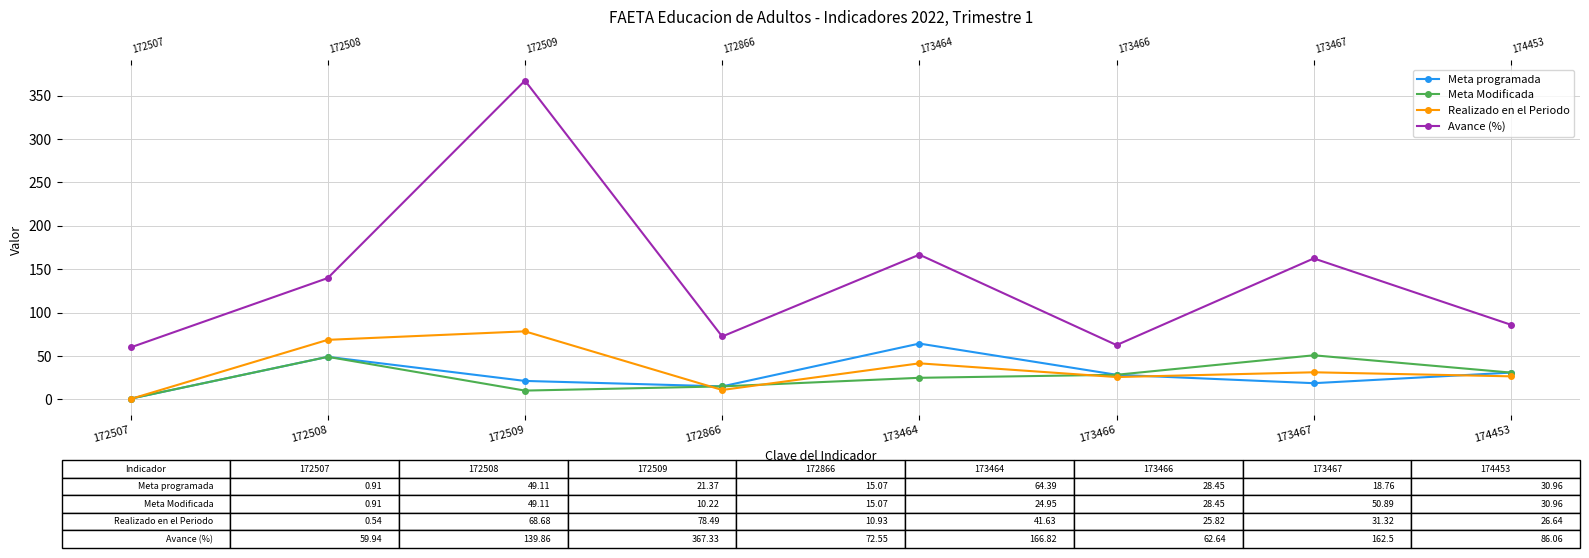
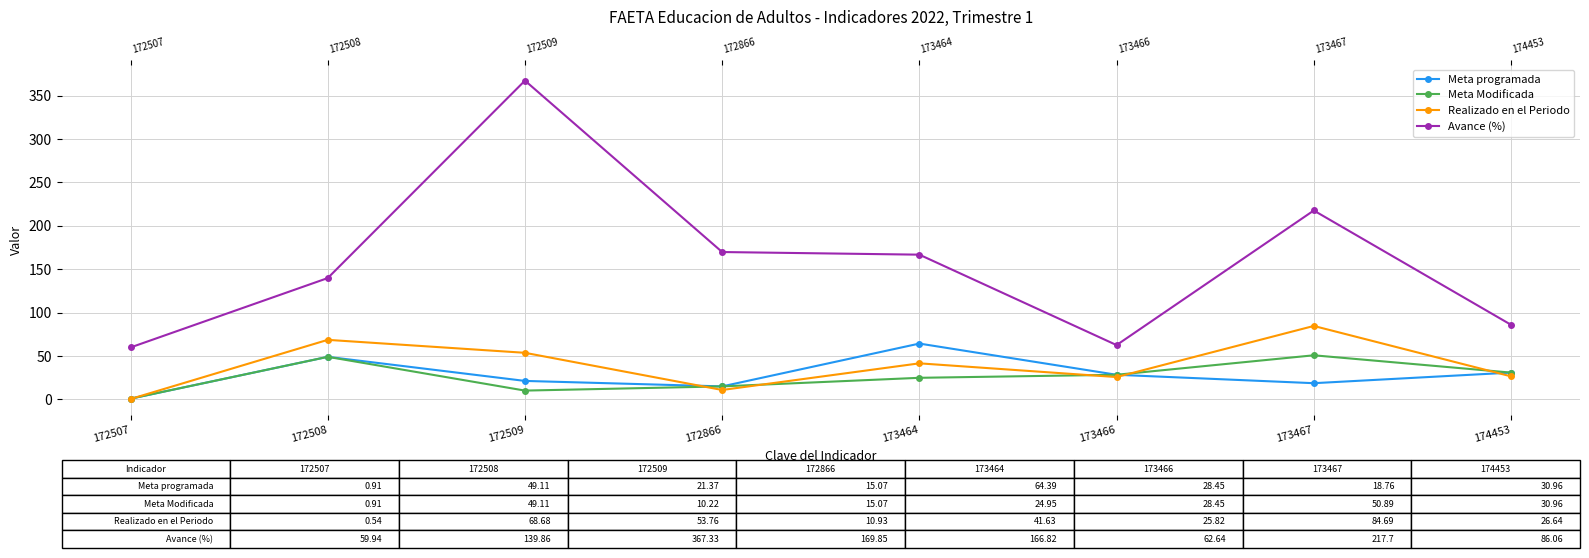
  {
    "Meta programada": {
      "172509": 20,
      "173464": 60,
      "173467": 20
    },
    "Meta Modificada": {
      "172509": 10,
      "173464": 20,
      "173467": 50
    },
    "Realizado en el Periodo": {
-     "172509": 78.49,
-     "173467": 31.32
+     "172509": 53.76,
+     "173467": 84.69
    },
    "Avance (%)": {
-     "172866": 72.55,
-     "173467": 162.5
+     "172866": 169.85,
+     "173467": 217.7
    }
  }
